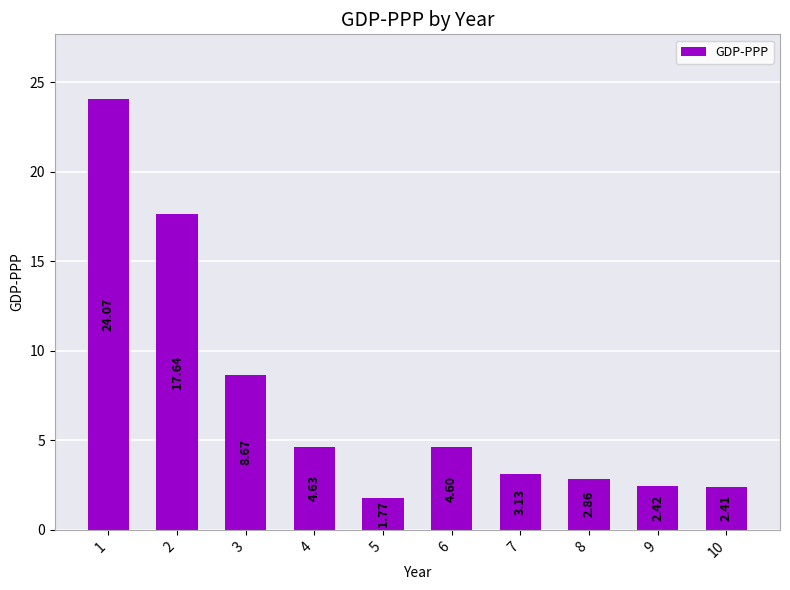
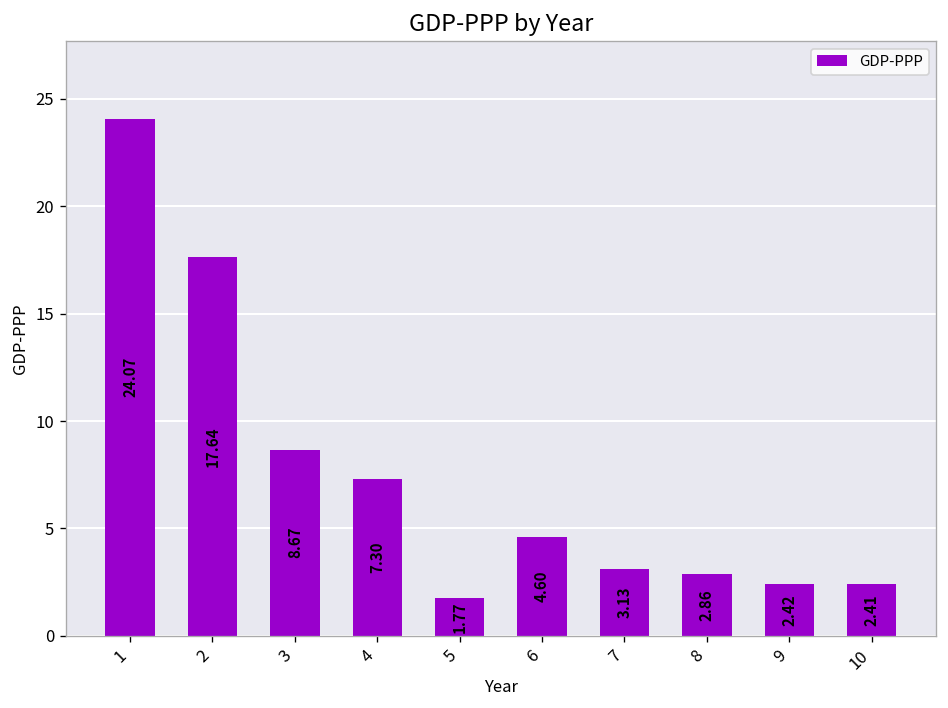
  {
    "1": 24.07,
    "2": 17.64,
    "3": 8.67,
-   "4": 4.63,
+   "4": 7.30,
    "5": 1.77,
    "6": 4.60,
    "7": 3.13,
    "8": 2.86,
    "9": 2.42,
    "10": 2.41
  }
